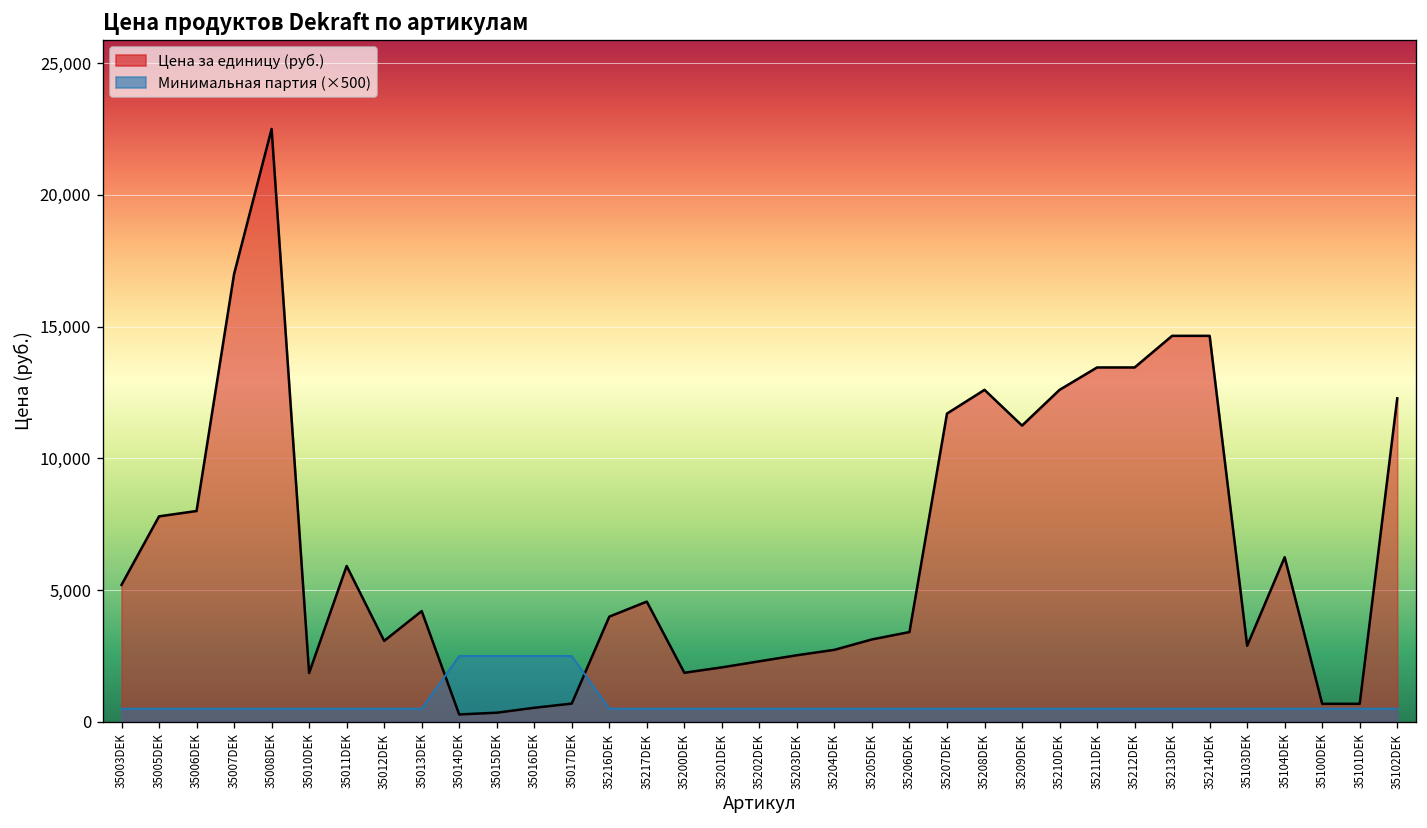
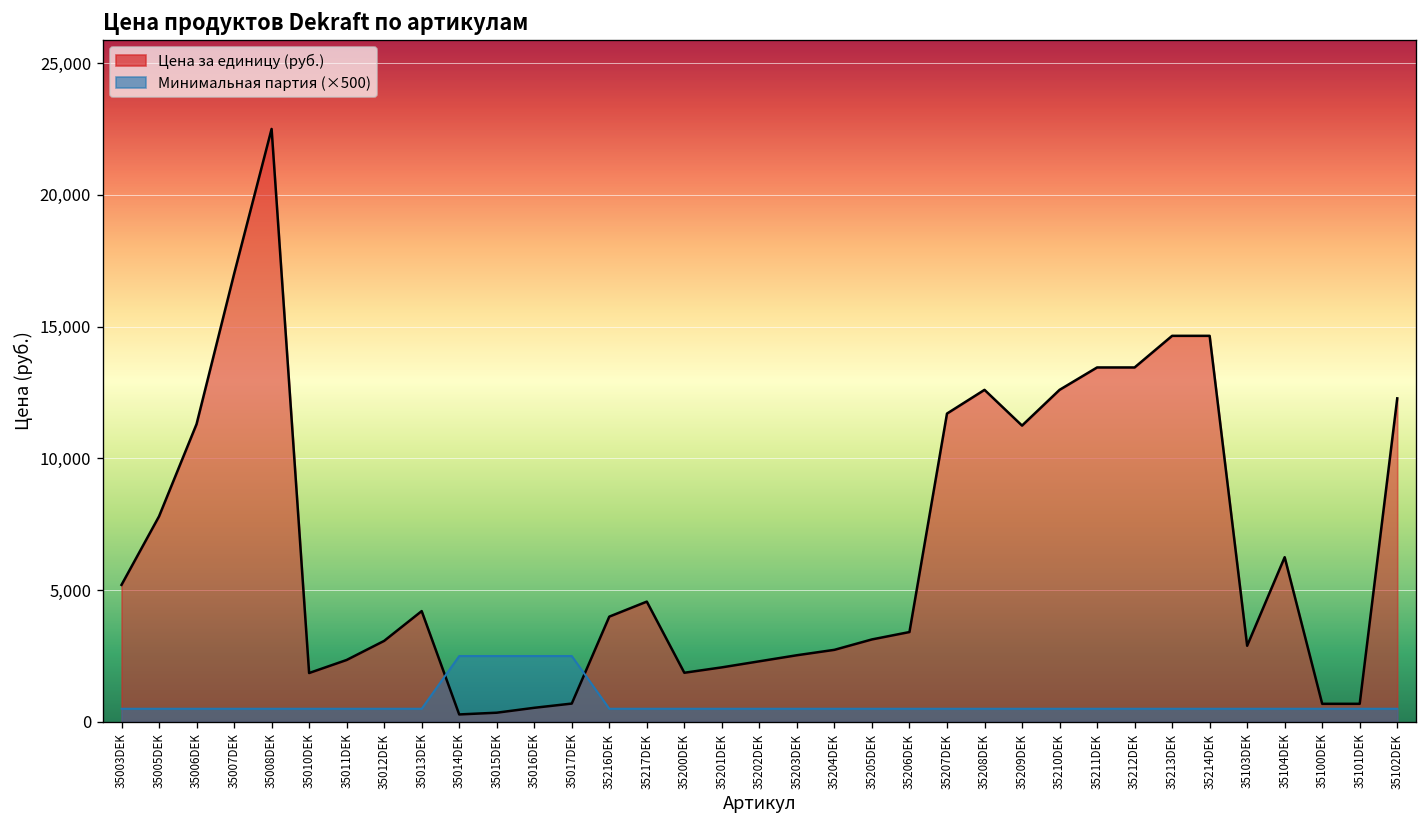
  {
    "Цена за единицу (руб.)": {
      "35003DEK": "5,200",
      "35005DEK": "7,800",
-     "35006DEK": "8,000",
+     "35006DEK": "11,300",
      "35007DEK": "17,000",
      "35008DEK": "22,500",
      "35010DEK": "1,900",
-     "35011DEK": "5,900",
+     "35011DEK": "2,400",
      "35012DEK": "3,100",
      "35013DEK": "4,200",
      "35014DEK": "300",
      "35015DEK": "300",
      "35016DEK": "500",
      "35017DEK": "700",
      "35216DEK": "4,000",
      "35217DEK": "4,600",
      "35200DEK": "1,900",
      "35201DEK": "2,100",
      "35202DEK": "2,300",
      "35203DEK": "2,500",
      "35204DEK": "2,700",
      "35205DEK": "3,100",
      "35206DEK": "3,400",
      "35207DEK": "11,700",
      "35208DEK": "12,600",
      "35209DEK": "11,200",
      "35210DEK": "12,600",
      "35211DEK": "13,500",
      "35212DEK": "13,500",
      "35213DEK": "14,700",
      "35214DEK": "14,700",
      "35103DEK": "2,900",
      "35104DEK": "6,300",
      "35100DEK": "700",
      "35101DEK": "700",
      "35102DEK": "12,300"
    },
    "Минимальная партия (×500)": {
      "35003DEK": "500",
      "35005DEK": "500",
      "35006DEK": "500",
      "35007DEK": "500",
      "35008DEK": "500",
      "35010DEK": "500",
      "35011DEK": "500",
      "35012DEK": "500",
      "35013DEK": "500",
      "35014DEK": "2,500",
      "35015DEK": "2,500",
      "35016DEK": "2,500",
      "35017DEK": "2,500",
      "35216DEK": "500",
      "35217DEK": "500",
      "35200DEK": "500",
      "35201DEK": "500",
      "35202DEK": "500",
      "35203DEK": "500",
      "35204DEK": "500",
      "35205DEK": "500",
      "35206DEK": "500",
      "35207DEK": "500",
      "35208DEK": "500",
      "35209DEK": "500",
      "35210DEK": "500",
      "35211DEK": "500",
      "35212DEK": "500",
      "35213DEK": "500",
      "35214DEK": "500",
      "35103DEK": "500",
      "35104DEK": "500",
      "35100DEK": "500",
      "35101DEK": "500",
      "35102DEK": "500"
    }
  }
